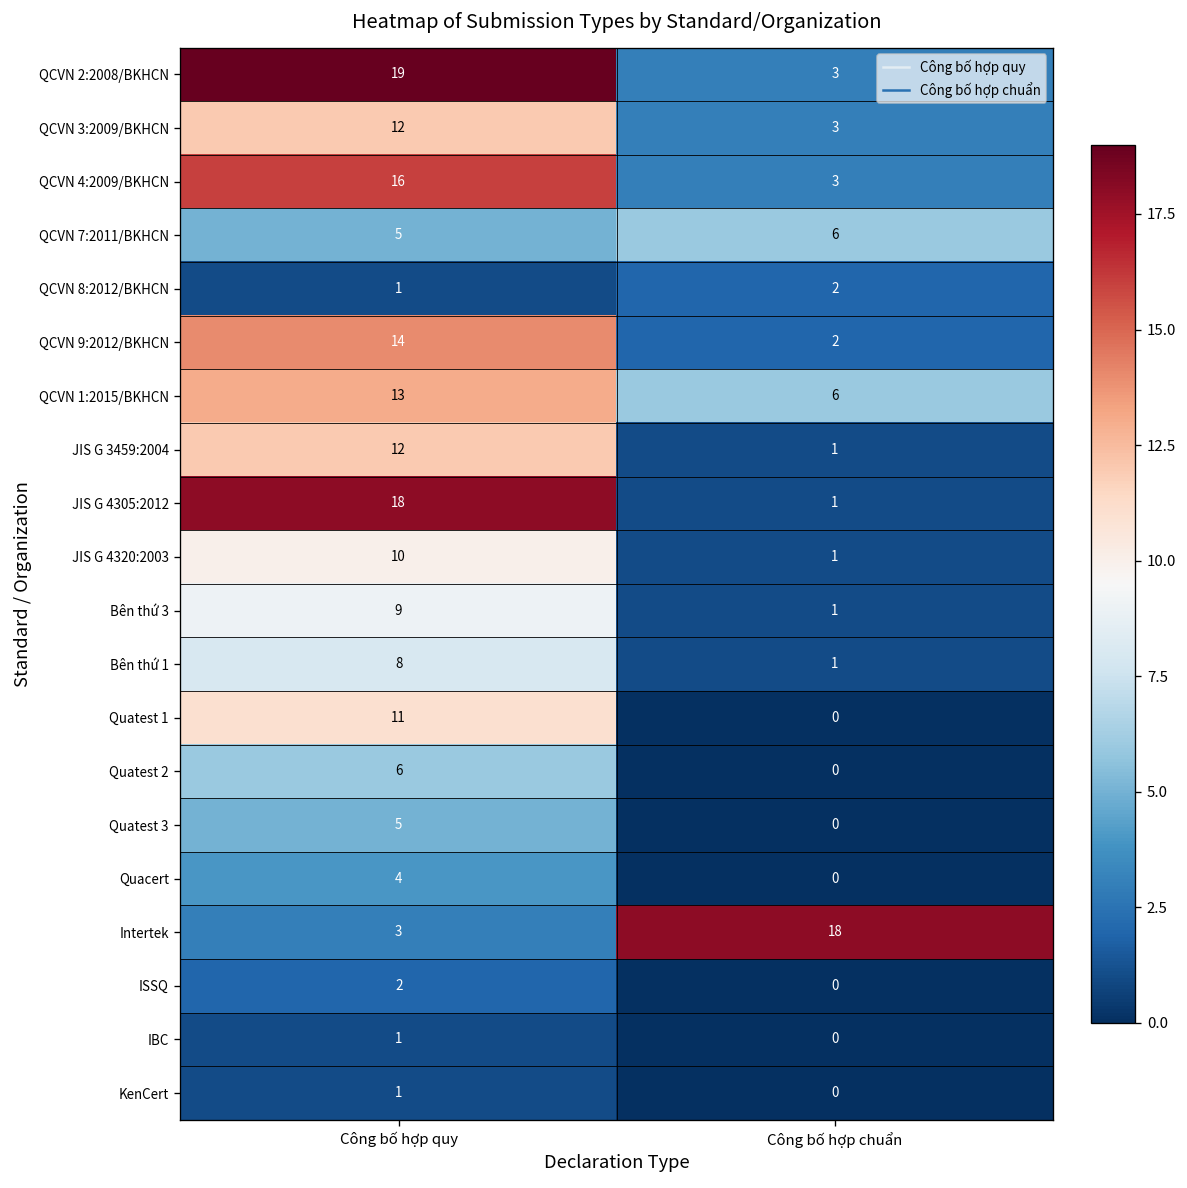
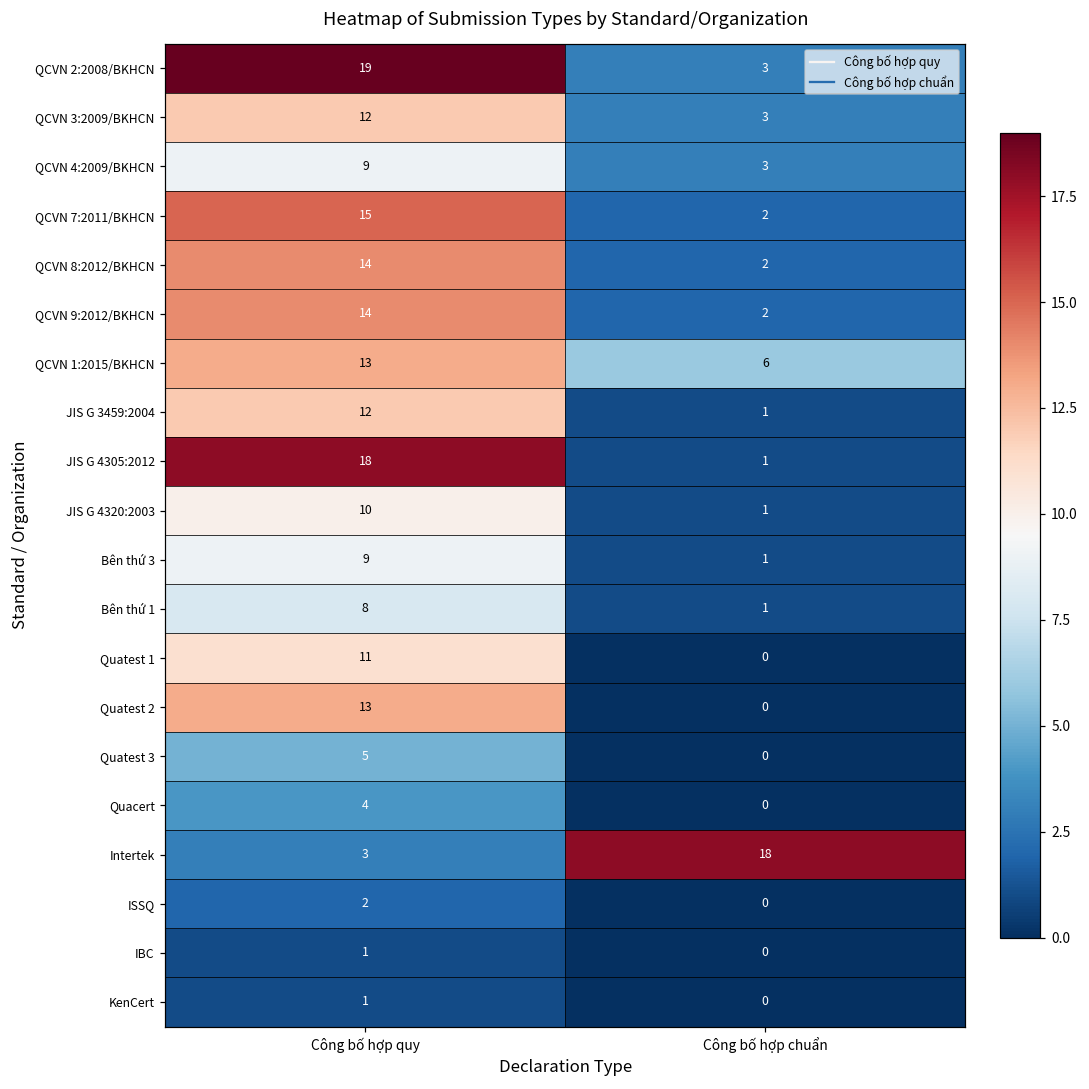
  {
    "QCVN 2:2008/BKHCN": {
      "Công bố hợp quy": 19,
      "Công bố hợp chuẩn": 3
    },
    "QCVN 3:2009/BKHCN": {
      "Công bố hợp quy": 12,
      "Công bố hợp chuẩn": 3
    },
    "QCVN 4:2009/BKHCN": {
-     "Công bố hợp quy": 16,
+     "Công bố hợp quy": 9,
      "Công bố hợp chuẩn": 3
    },
    "QCVN 7:2011/BKHCN": {
-     "Công bố hợp quy": 5,
-     "Công bố hợp chuẩn": 6
+     "Công bố hợp quy": 15,
+     "Công bố hợp chuẩn": 2
    },
    "QCVN 8:2012/BKHCN": {
-     "Công bố hợp quy": 1,
+     "Công bố hợp quy": 14,
      "Công bố hợp chuẩn": 2
    },
    "QCVN 9:2012/BKHCN": {
      "Công bố hợp quy": 14,
      "Công bố hợp chuẩn": 2
    },
    "QCVN 1:2015/BKHCN": {
      "Công bố hợp quy": 13,
      "Công bố hợp chuẩn": 6
    },
    "JIS G 3459:2004": {
      "Công bố hợp quy": 12,
      "Công bố hợp chuẩn": 1
    },
    "JIS G 4305:2012": {
      "Công bố hợp quy": 18,
      "Công bố hợp chuẩn": 1
    },
    "JIS G 4320:2003": {
      "Công bố hợp quy": 10,
      "Công bố hợp chuẩn": 1
    },
    "Bên thứ 3": {
      "Công bố hợp quy": 9,
      "Công bố hợp chuẩn": 1
    },
    "Bên thứ 1": {
      "Công bố hợp quy": 8,
      "Công bố hợp chuẩn": 1
    },
    "Quatest 1": {
      "Công bố hợp quy": 11,
      "Công bố hợp chuẩn": 0
    },
    "Quatest 2": {
-     "Công bố hợp quy": 6,
+     "Công bố hợp quy": 13,
      "Công bố hợp chuẩn": 0
    },
    "Quatest 3": {
      "Công bố hợp quy": 5,
      "Công bố hợp chuẩn": 0
    },
    "Quacert": {
      "Công bố hợp quy": 4,
      "Công bố hợp chuẩn": 0
    },
    "Intertek": {
      "Công bố hợp quy": 3,
      "Công bố hợp chuẩn": 18
    },
    "ISSQ": {
      "Công bố hợp quy": 2,
      "Công bố hợp chuẩn": 0
    },
    "IBC": {
      "Công bố hợp quy": 1,
      "Công bố hợp chuẩn": 0
    },
    "KenCert": {
      "Công bố hợp quy": 1,
      "Công bố hợp chuẩn": 0
    }
  }
